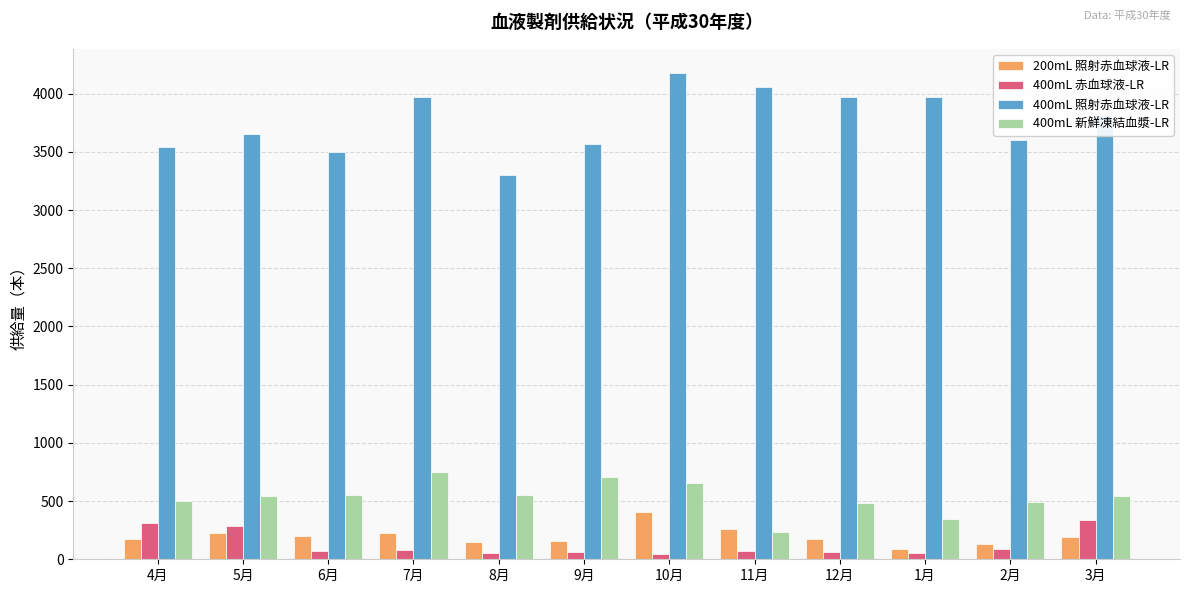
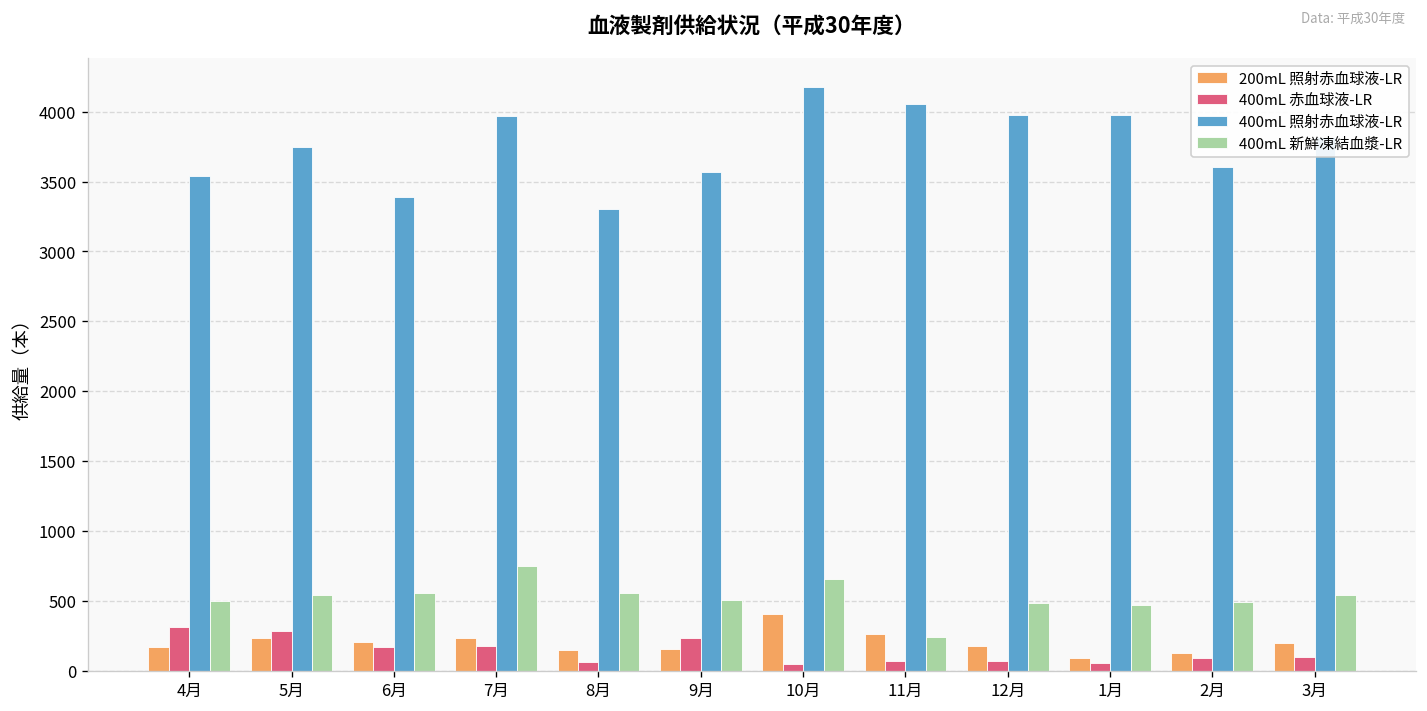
  {
    "200mL 照射赤血球液-LR": {
      "4月": 170,
      "5月": 230,
      "6月": 200,
      "7月": 230,
      "8月": 150,
      "9月": 160,
      "10月": 400,
      "11月": 260,
      "12月": 180,
      "1月": 90,
      "2月": 130,
      "3月": 190
    },
    "400mL 赤血球液-LR": {
      "4月": 310,
      "5月": 280,
-     "6月": 70,
-     "7月": 80,
+     "6月": 170,
+     "7月": 180,
      "8月": 60,
-     "9月": 60,
+     "9月": 230,
      "10月": 50,
      "11月": 70,
      "12月": 70,
      "1月": 60,
      "2月": 90,
-     "3月": 340
+     "3月": 100
    },
    "400mL 照射赤血球液-LR": {
      "4月": 3540,
-     "5月": 3660,
-     "6月": 3500,
+     "5月": 3750,
+     "6月": 3390,
      "7月": 3970,
      "8月": 3300,
      "9月": 3570,
      "10月": 4180,
      "11月": 4060,
      "12月": 3970,
      "1月": 3970,
      "2月": 3600
    },
    "400mL 新鮮凍結血漿-LR": {
      "4月": 500,
      "5月": 540,
      "6月": 550,
      "7月": 750,
      "8月": 550,
-     "9月": 710,
+     "9月": 500,
      "10月": 650,
      "11月": 240,
      "12月": 480,
-     "1月": 340,
+     "1月": 470,
      "2月": 490,
      "3月": 540
    }
  }
